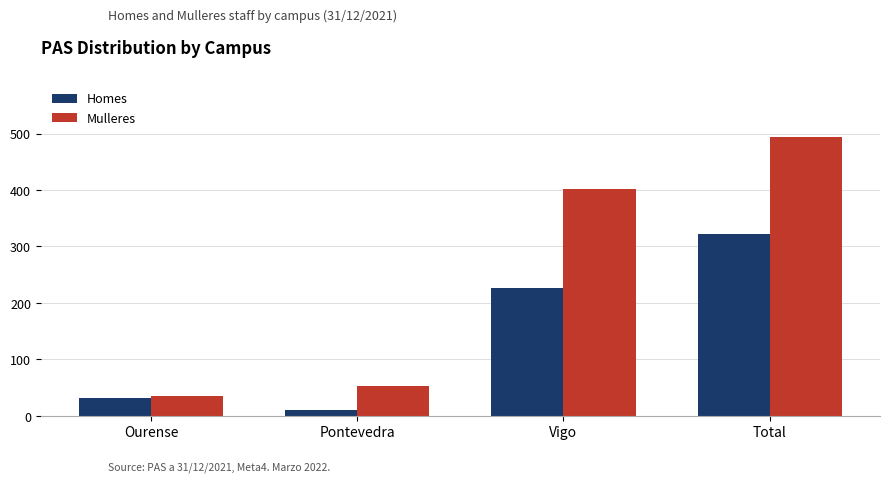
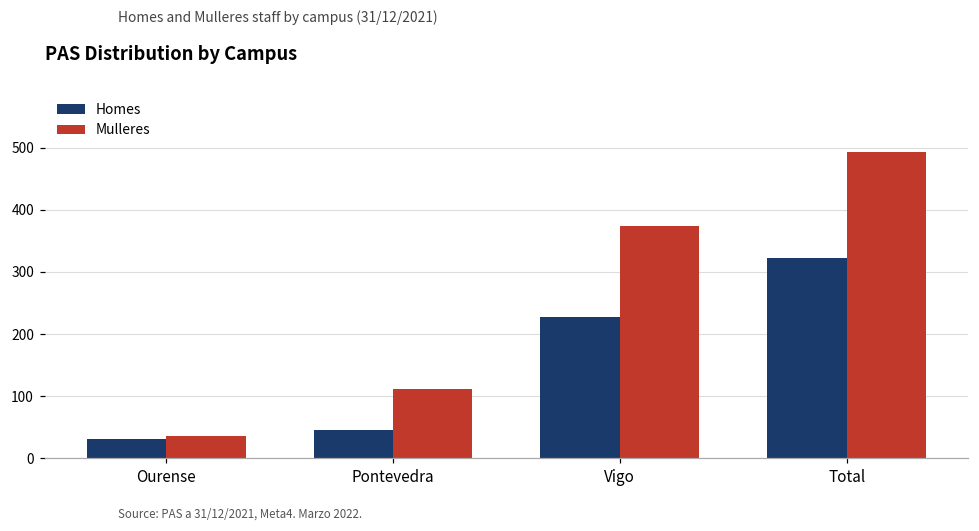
  {
    "Homes": {
      "Ourense": 30,
-     "Pontevedra": 10,
+     "Pontevedra": 50,
      "Vigo": 230,
      "Total": 320
    },
    "Mulleres": {
      "Ourense": 40,
-     "Pontevedra": 50,
-     "Vigo": 400,
+     "Pontevedra": 110,
+     "Vigo": 370,
      "Total": 490
    }
  }
